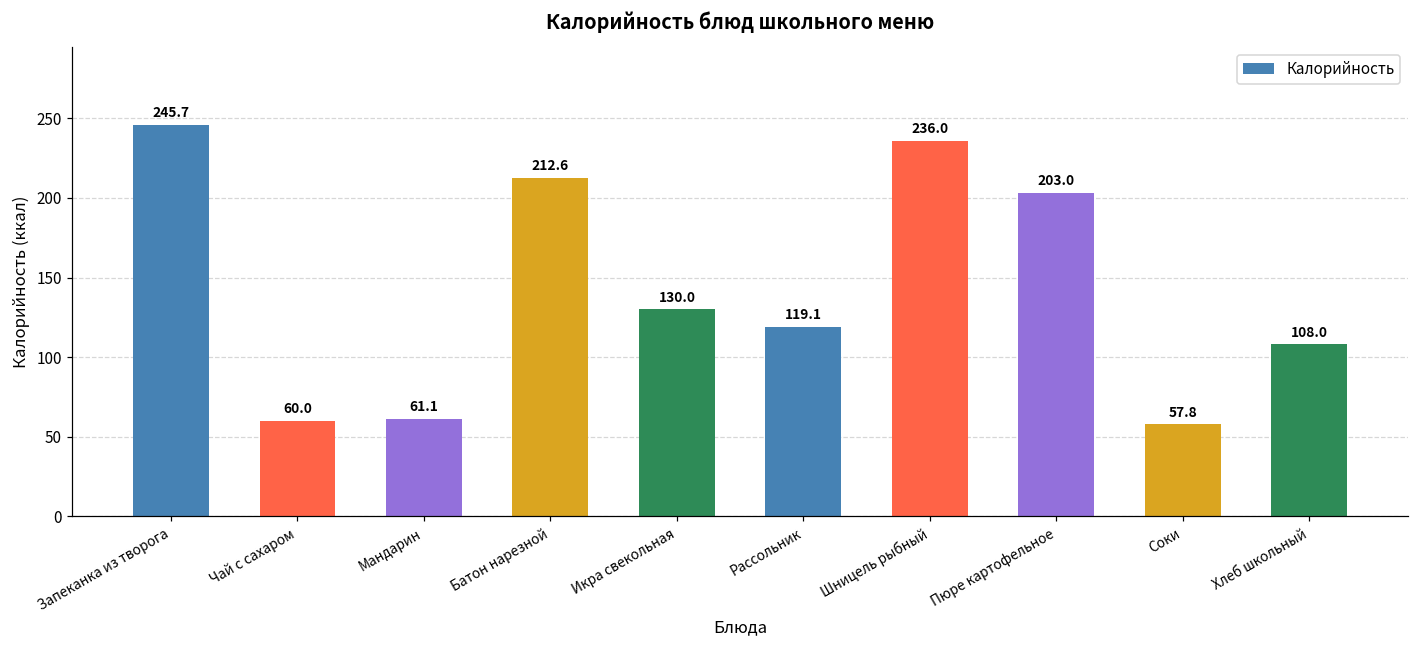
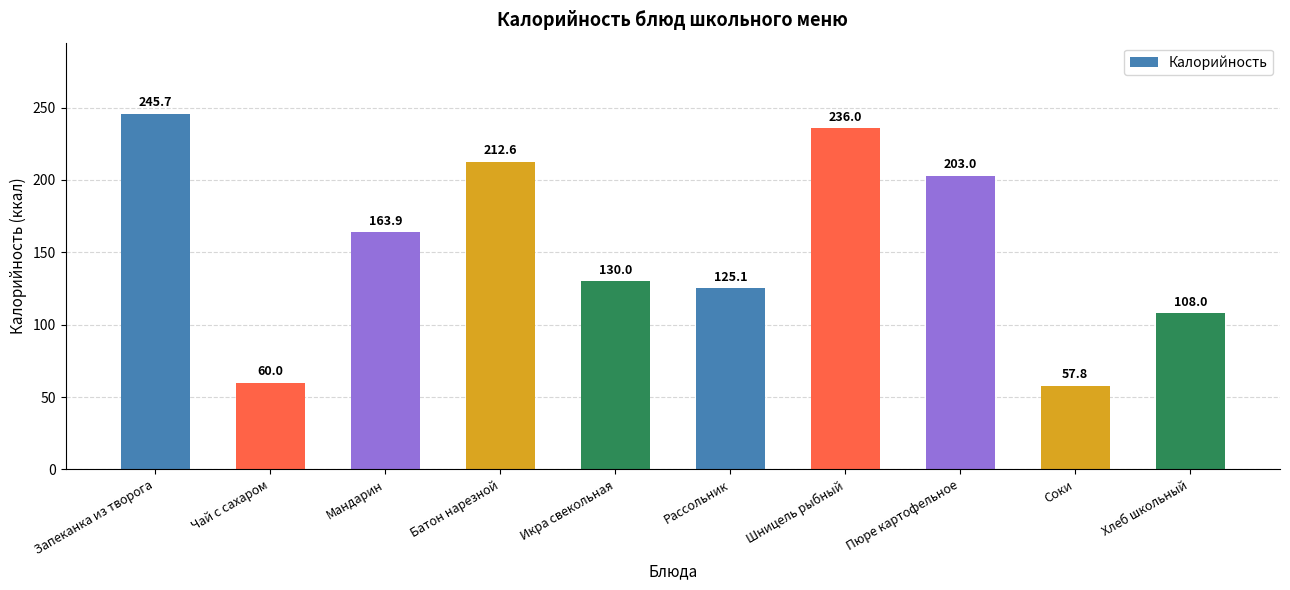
  {
    "Запеканка из творога": 245.7,
    "Чай с сахаром": 60.0,
-   "Мандарин": 61.1,
+   "Мандарин": 163.9,
    "Батон нарезной": 212.6,
    "Икра свекольная": 130.0,
-   "Рассольник": 119.1,
+   "Рассольник": 125.1,
    "Шницель рыбный": 236.0,
    "Пюре картофельное": 203.0,
    "Соки": 57.8,
    "Хлеб школьный": 108.0
  }
